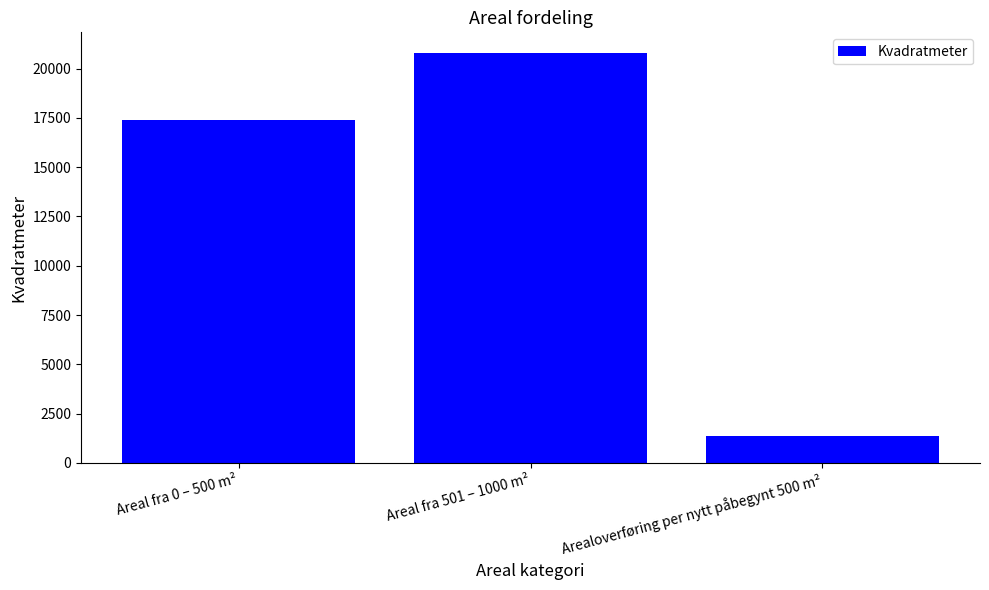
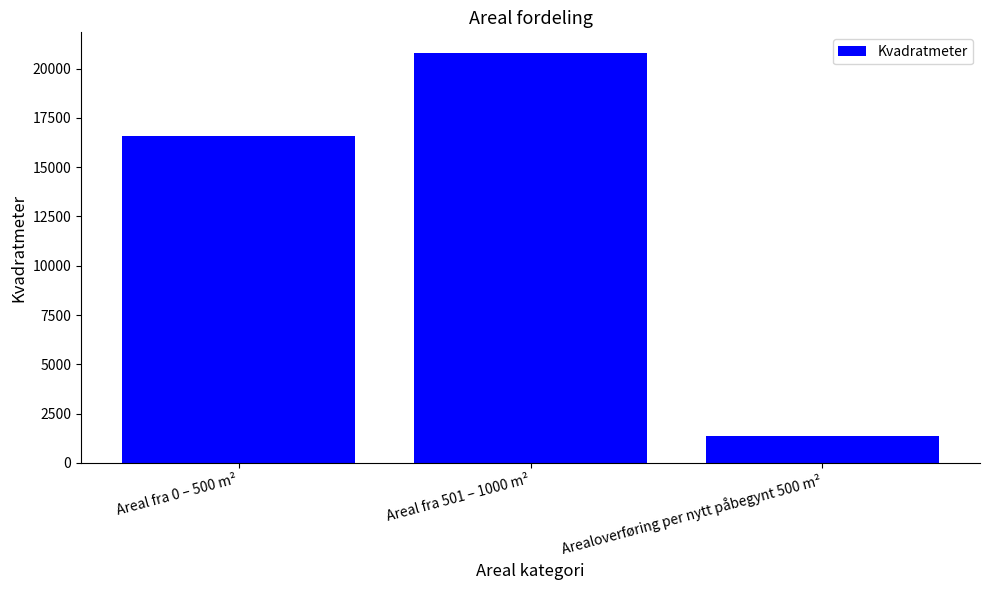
  {
-   "Areal fra 0 – 500 m²": 17400,
+   "Areal fra 0 – 500 m²": 16600,
    "Areal fra 501 – 1000 m²": 20800,
    "Arealoverføring per nytt påbegynt 500 m²": 1300
  }
